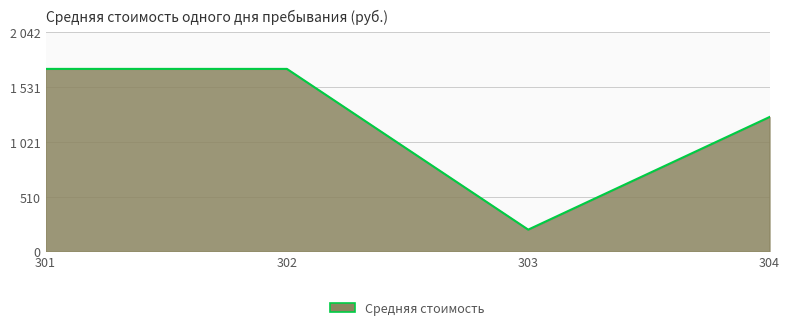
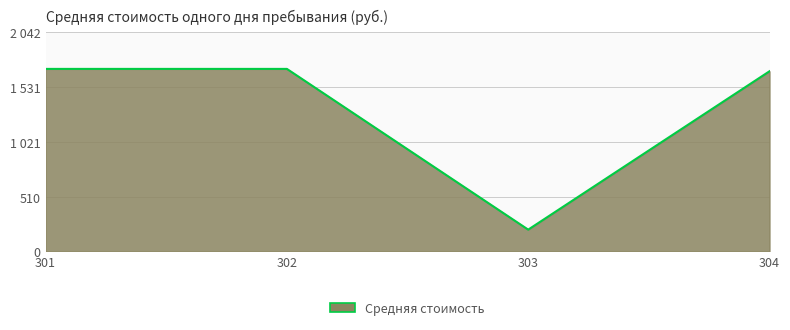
  {
    "301": 1700,
    "302": 1700,
    "303": 200,
-   "304": 1250
+   "304": 1680
  }
